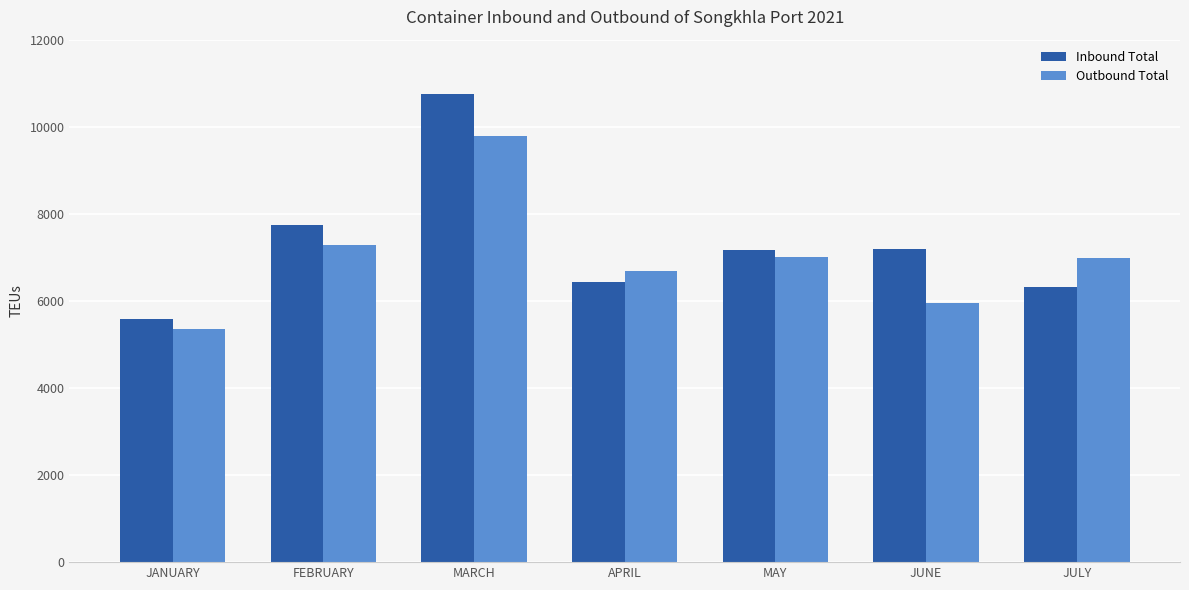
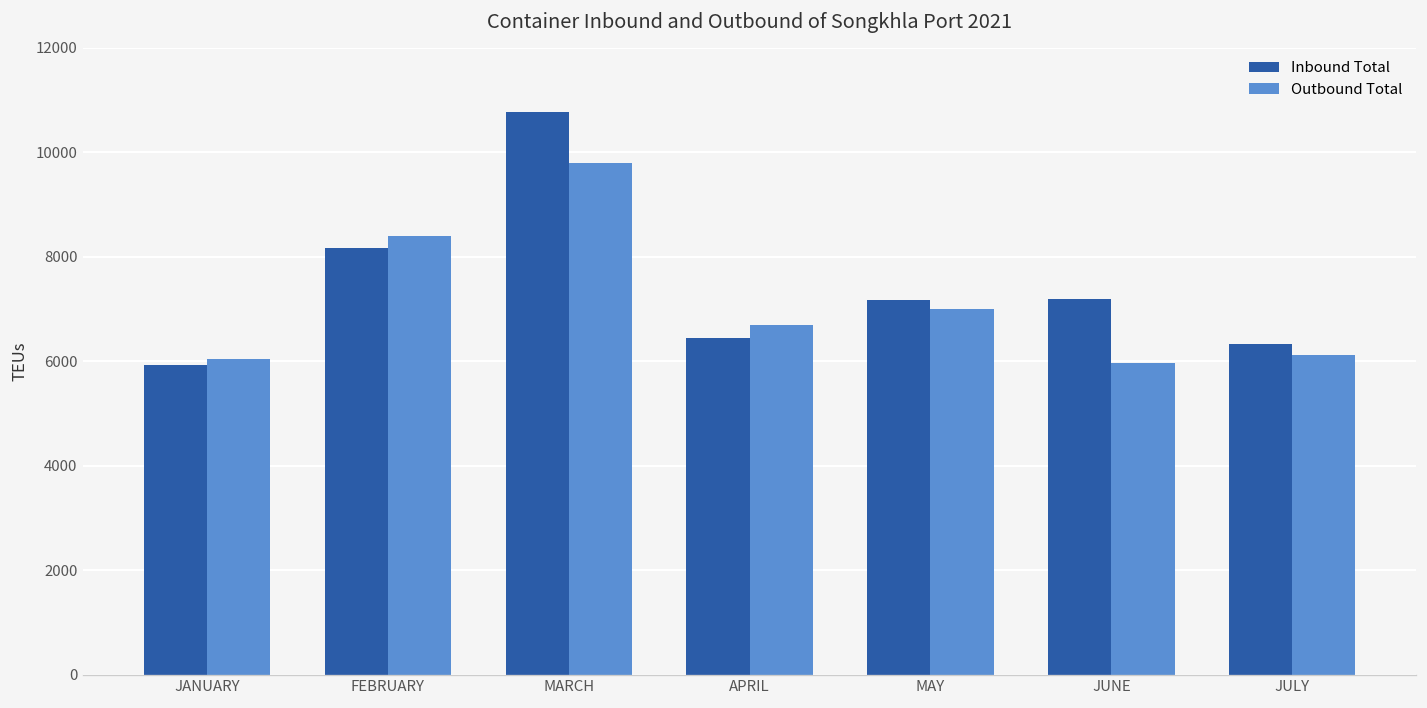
  {
    "Inbound Total": {
-     "JANUARY": 5600,
-     "FEBRUARY": 7700,
+     "JANUARY": 5900,
+     "FEBRUARY": 8200,
      "MARCH": 10800,
      "APRIL": 6400,
      "MAY": 7200,
      "JUNE": 7200,
      "JULY": 6300
    },
    "Outbound Total": {
-     "JANUARY": 5400,
-     "FEBRUARY": 7300,
+     "JANUARY": 6000,
+     "FEBRUARY": 8400,
      "MARCH": 9800,
      "APRIL": 6700,
      "MAY": 7000,
      "JUNE": 6000,
-     "JULY": 7000
+     "JULY": 6100
    }
  }
